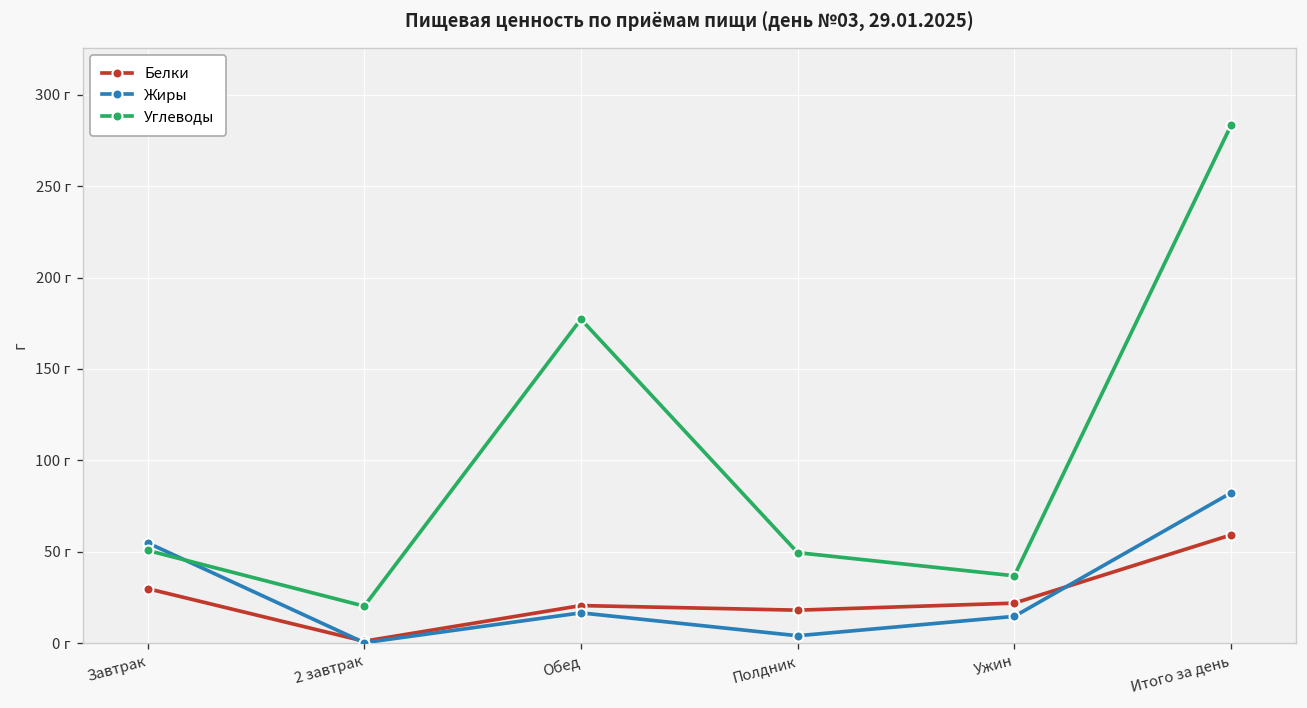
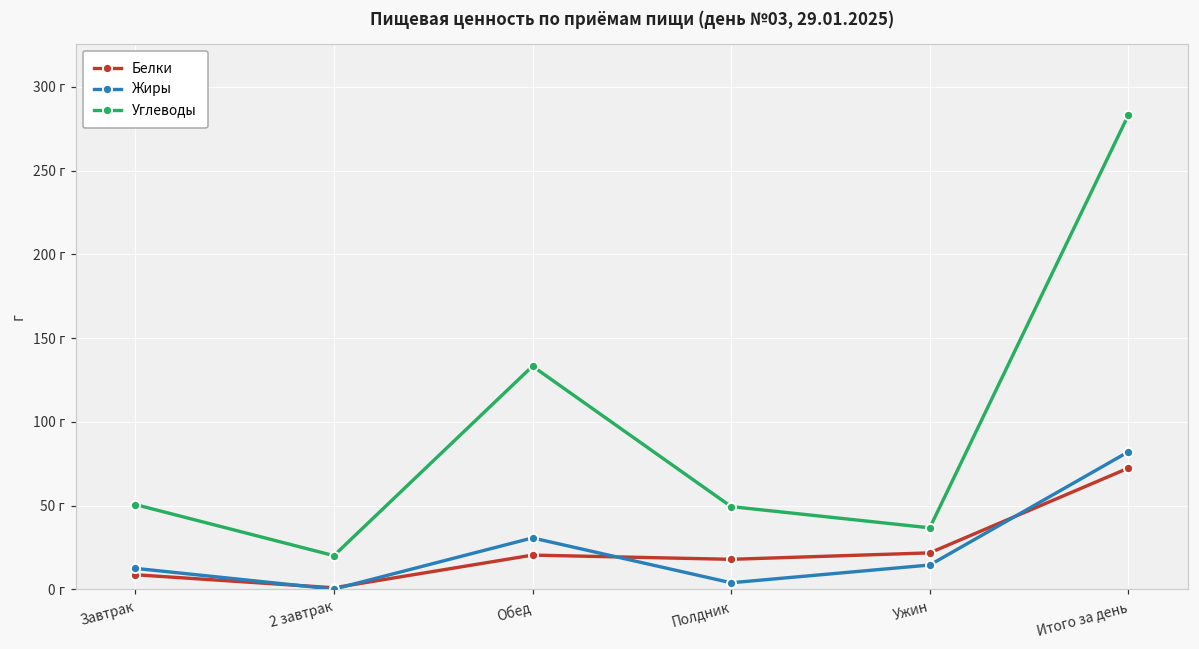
  {
    "Белки": {
-     "Завтрак": "30 г",
+     "Завтрак": "9 г",
      "Обед": "21 г",
      "Полдник": "18 г",
      "Ужин": "22 г",
-     "Итого за день": "59 г"
+     "Итого за день": "72 г"
    },
    "Жиры": {
-     "Завтрак": "55 г",
-     "Обед": "17 г",
+     "Завтрак": "13 г",
+     "Обед": "31 г",
      "Полдник": "4 г",
      "Ужин": "15 г",
      "Итого за день": "82 г"
    },
    "Углеводы": {
      "Завтрак": "51 г",
      "2 завтрак": "20 г",
-     "Обед": "177 г",
+     "Обед": "133 г",
      "Полдник": "49 г",
      "Ужин": "37 г",
      "Итого за день": "283 г"
    }
  }
